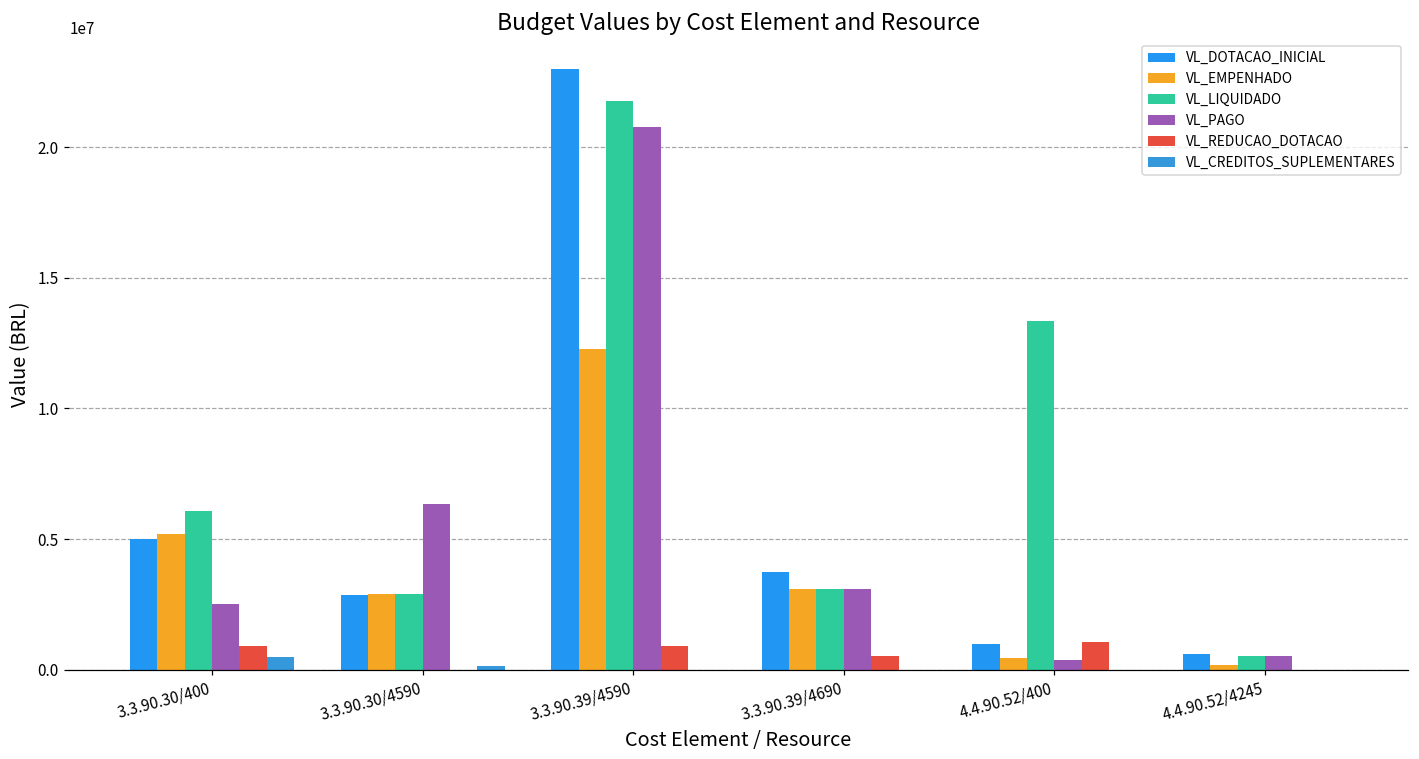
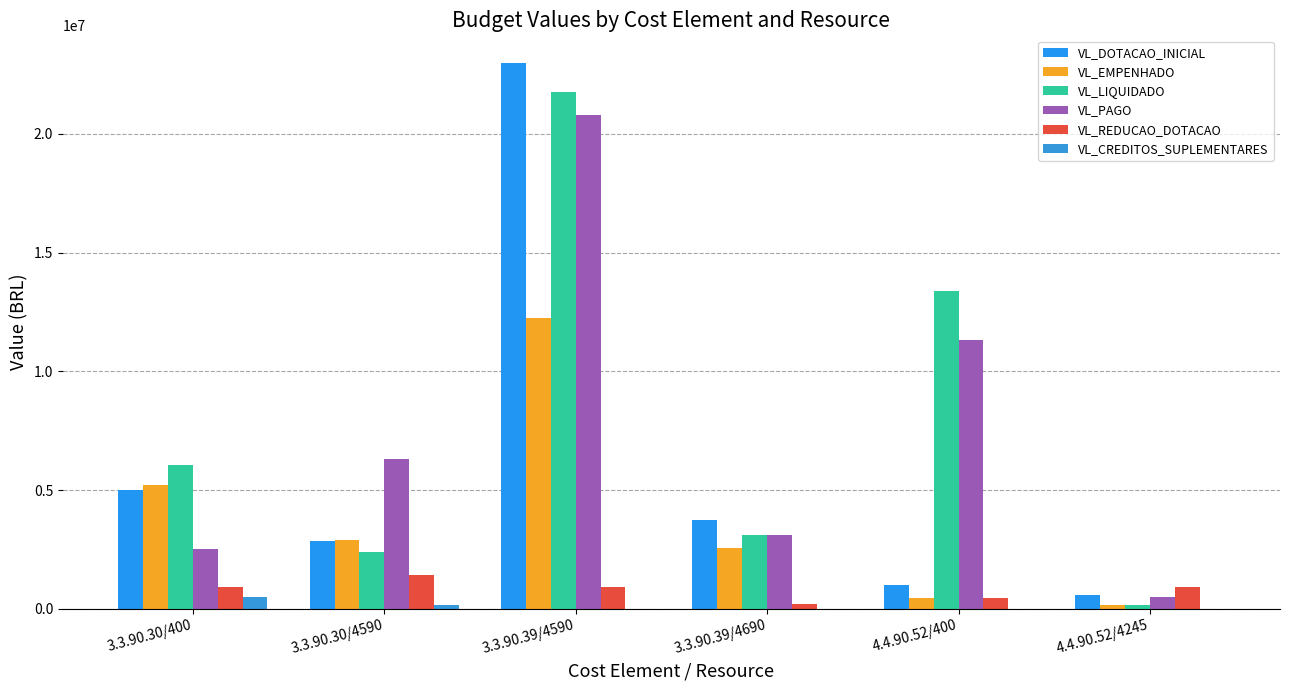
  {
    "VL_EMPENHADO": {
      "3.3.90.30/400": 5200000,
      "3.3.90.30/4590": 2900000,
      "3.3.90.39/4590": 12300000,
-     "3.3.90.39/4690": 3100000,
+     "3.3.90.39/4690": 2500000,
      "4.4.90.52/400": 500000,
      "4.4.90.52/4245": 200000
    },
    "VL_LIQUIDADO": {
      "3.3.90.30/400": 6100000,
-     "3.3.90.30/4590": 2900000,
+     "3.3.90.30/4590": 2400000,
      "3.3.90.39/4590": 21800000,
      "3.3.90.39/4690": 3100000,
      "4.4.90.52/400": 13400000,
-     "4.4.90.52/4245": 500000
+     "4.4.90.52/4245": 200000
    },
    "VL_PAGO": {
      "3.3.90.30/400": 2500000,
      "3.3.90.30/4590": 6300000,
      "3.3.90.39/4590": 20800000,
      "3.3.90.39/4690": 3100000,
-     "4.4.90.52/400": 400000,
+     "4.4.90.52/400": 11300000,
      "4.4.90.52/4245": 500000
    },
    "VL_REDUCAO_DOTACAO": {
      "3.3.90.30/400": 900000,
-     "3.3.90.30/4590": 0,
+     "3.3.90.30/4590": 1400000,
      "3.3.90.39/4590": 900000,
-     "3.3.90.39/4690": 500000,
-     "4.4.90.52/400": 1100000,
-     "4.4.90.52/4245": 0
+     "3.3.90.39/4690": 200000,
+     "4.4.90.52/400": 500000,
+     "4.4.90.52/4245": 900000
    }
  }
